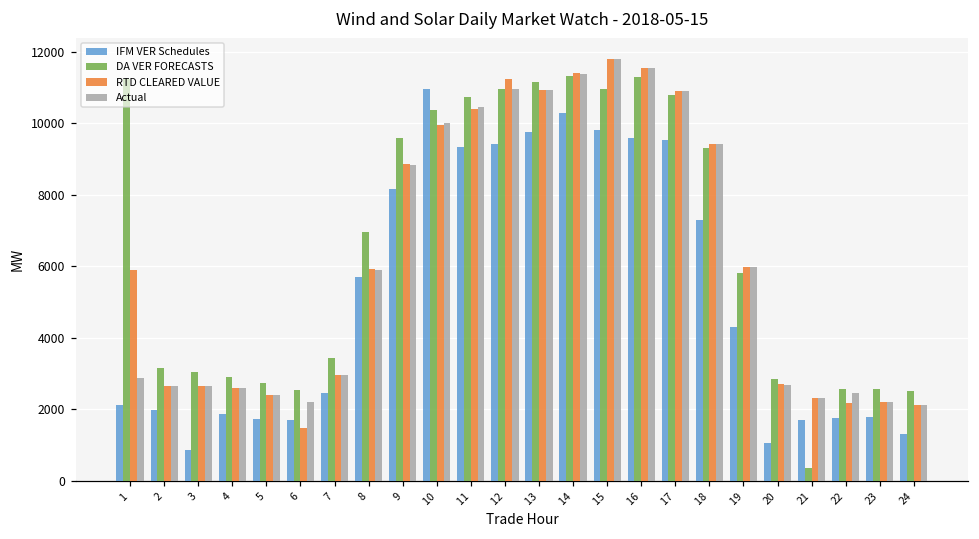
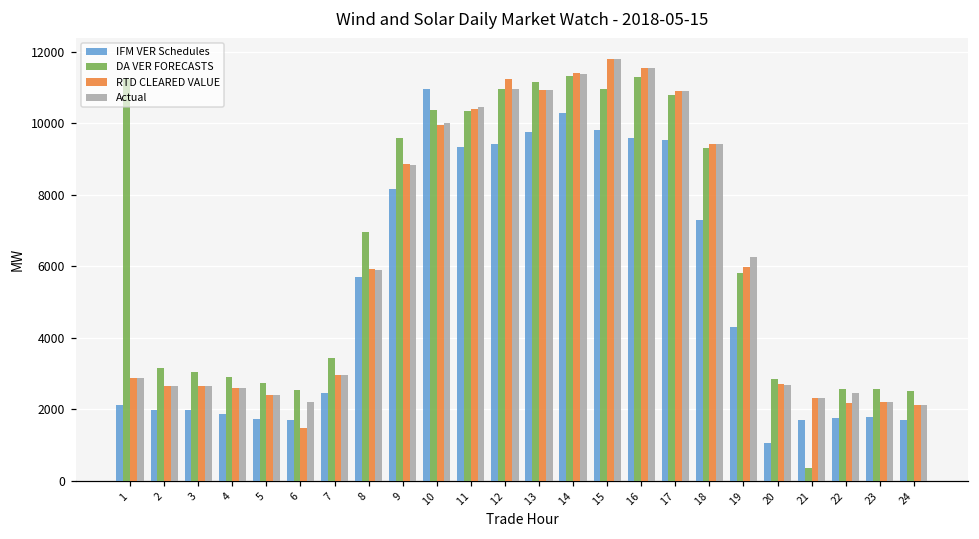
  {
    "IFM VER Schedules": {
      "1": 2100,
      "2": 2000,
-     "3": 900,
+     "3": 2000,
      "4": 1900,
      "5": 1700,
      "6": 1700,
      "7": 2500,
      "8": 5700,
      "9": 8200,
      "10": 10900,
      "11": 9400,
      "12": 9400,
      "13": 9700,
      "14": 10300,
      "15": 9800,
      "16": 9600,
      "17": 9500,
      "18": 7300,
      "19": 4300,
      "20": 1100,
      "21": 1700,
      "22": 1700,
      "23": 1800,
-     "24": 1300
+     "24": 1700
    },
    "DA VER FORECASTS": {
      "2": 3100,
      "3": 3100,
      "4": 2900,
      "5": 2700,
      "6": 2500,
      "7": 3400,
      "8": 7000,
      "9": 9600,
      "10": 10400,
-     "11": 10700,
+     "11": 10300,
      "12": 11000,
      "13": 11200,
      "14": 11300,
      "15": 11000,
      "16": 11300,
      "17": 10800,
      "18": 9300,
      "19": 5800,
      "20": 2800,
      "21": 400,
      "22": 2600,
      "23": 2600,
      "24": 2500
    },
    "RTD CLEARED VALUE": {
-     "1": 5900,
+     "1": 2900,
      "2": 2600,
      "3": 2600,
      "4": 2600,
      "5": 2400,
      "6": 1500,
      "7": 3000,
      "8": 5900,
      "9": 8800,
      "10": 10000,
      "11": 10400,
      "12": 11200,
      "13": 10900,
      "14": 11400,
      "15": 11800,
      "16": 11500,
      "17": 10900,
      "18": 9400,
      "19": 6000,
      "20": 2700,
      "21": 2300,
      "22": 2200,
      "23": 2200,
      "24": 2100
    },
    "Actual": {
      "1": 2900,
      "2": 2600,
      "3": 2600,
      "4": 2600,
      "5": 2400,
      "6": 2200,
      "7": 2900,
      "8": 5900,
      "9": 8800,
      "10": 10000,
      "11": 10500,
      "12": 11000,
      "13": 10900,
      "14": 11400,
      "15": 11800,
      "16": 11500,
      "17": 10900,
      "18": 9400,
-     "19": 6000,
+     "19": 6300,
      "20": 2700,
      "21": 2300,
      "22": 2400,
      "23": 2200,
      "24": 2100
    }
  }
